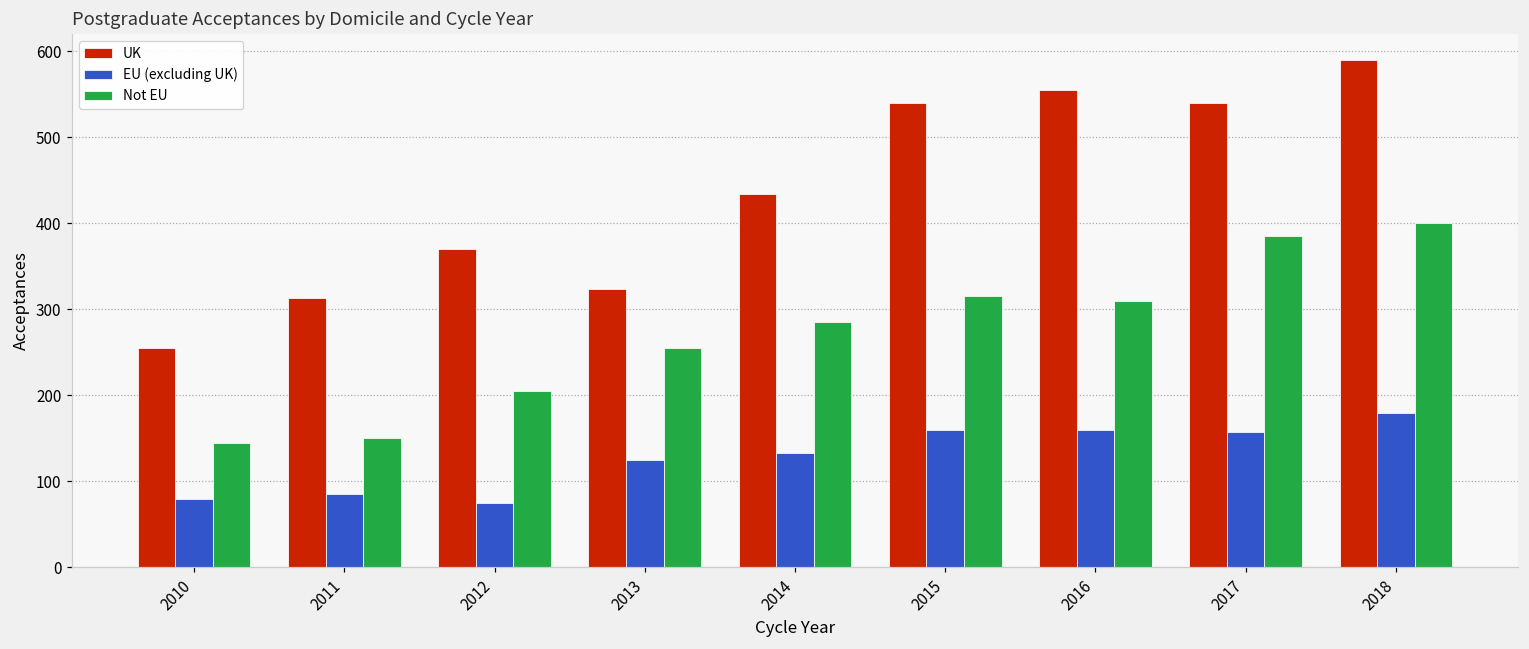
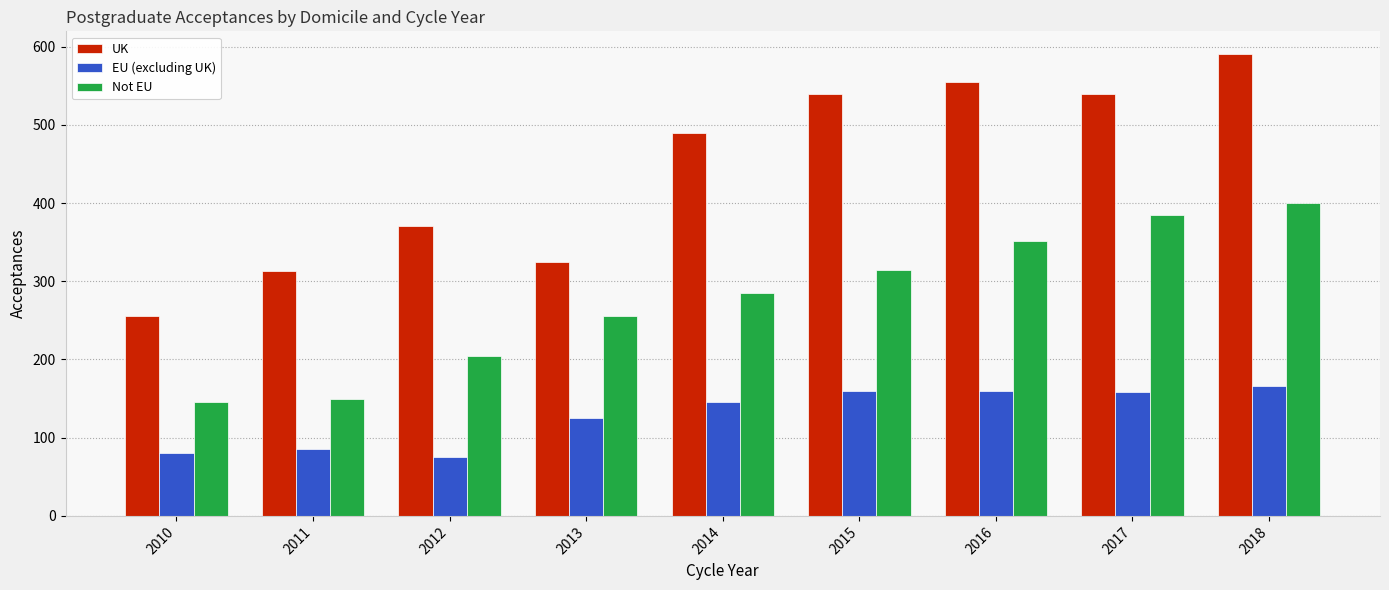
  {
    "UK": {
      "2010": 260,
      "2011": 310,
      "2012": 370,
      "2013": 320,
-     "2014": 430,
+     "2014": 490,
      "2015": 540,
      "2016": 560,
      "2017": 540,
      "2018": 590
    },
    "EU (excluding UK)": {
      "2010": 80,
      "2011": 90,
      "2012": 80,
      "2013": 130,
-     "2014": 130,
+     "2014": 150,
      "2015": 160,
      "2016": 160,
      "2017": 160,
-     "2018": 180
+     "2018": 170
    },
    "Not EU": {
      "2010": 150,
      "2011": 150,
      "2012": 210,
      "2013": 260,
      "2014": 290,
      "2015": 320,
-     "2016": 310,
+     "2016": 350,
      "2017": 390,
      "2018": 400
    }
  }
